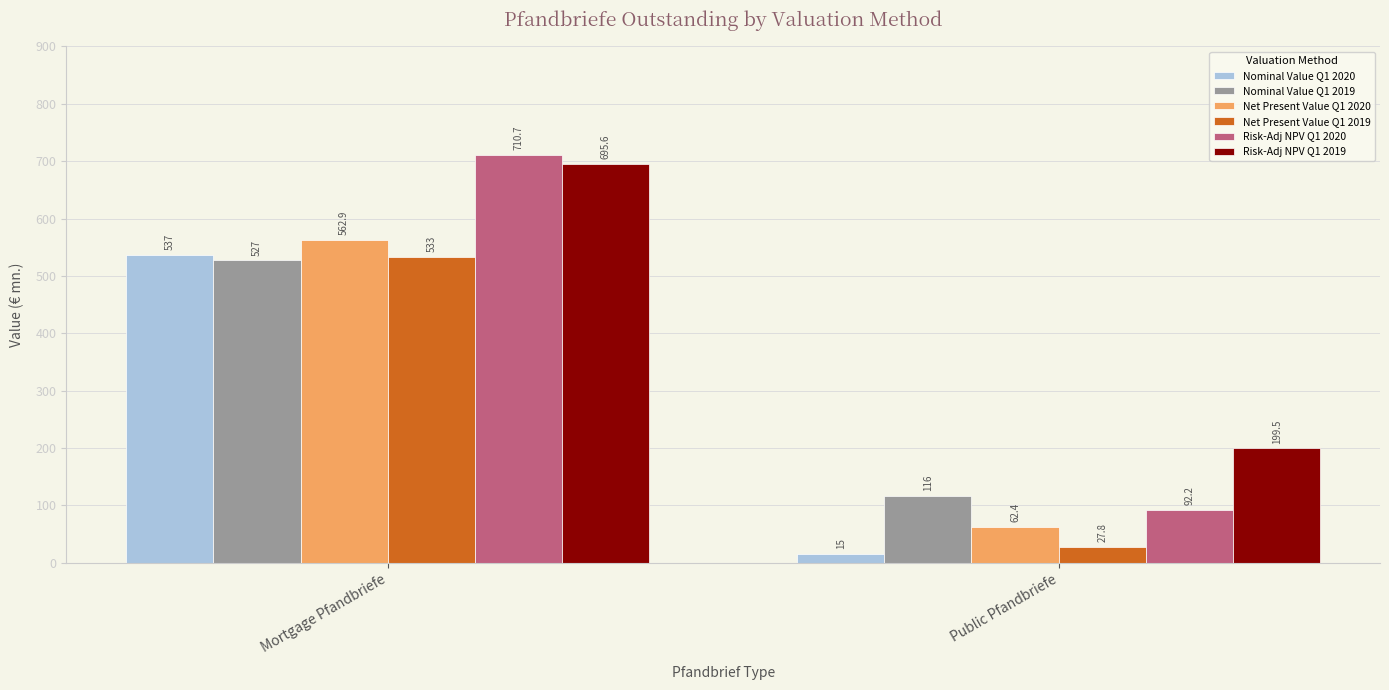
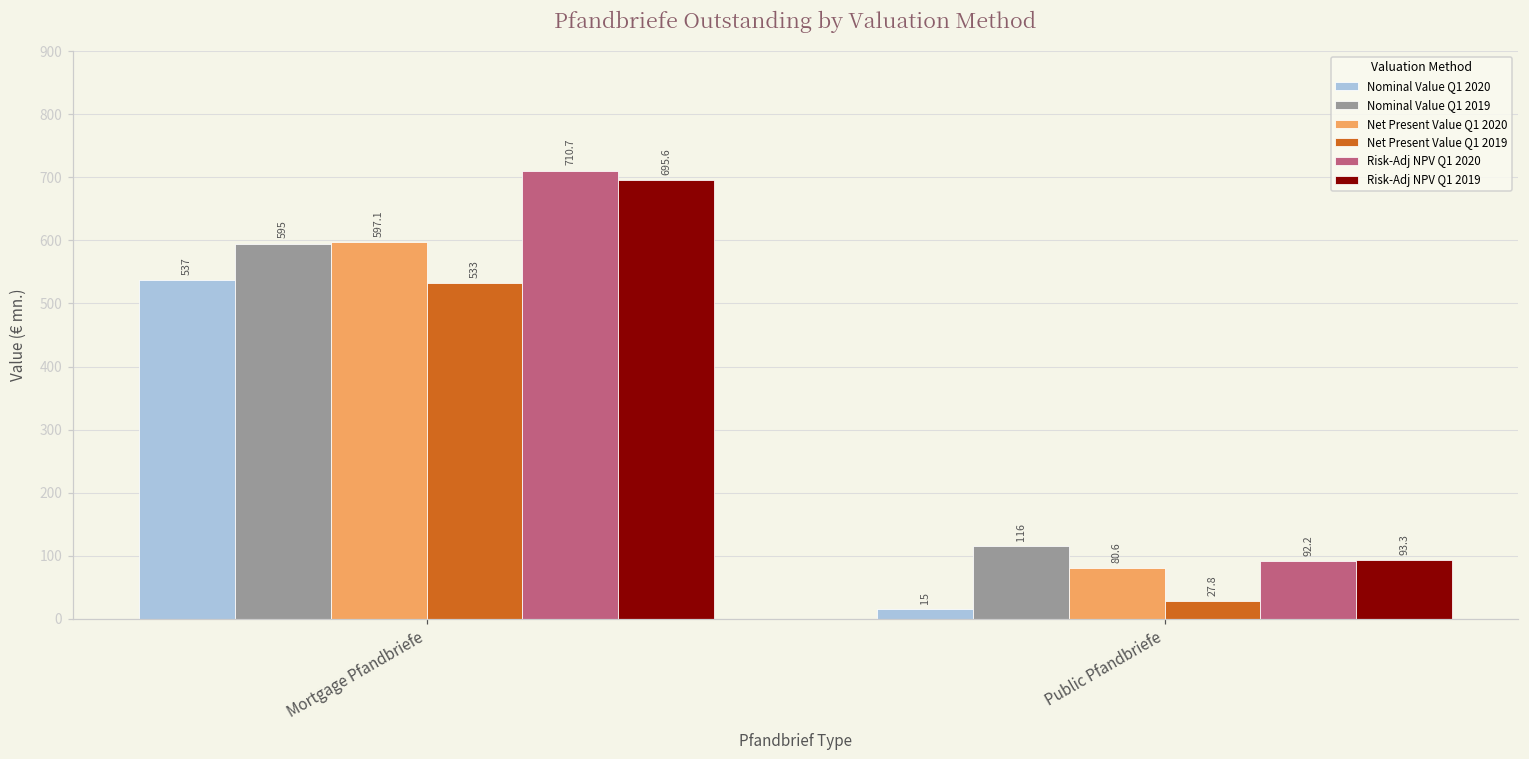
  {
    "Nominal Value Q1 2020": {
      "Mortgage Pfandbriefe": 537,
      "Public Pfandbriefe": 15
    },
    "Nominal Value Q1 2019": {
-     "Mortgage Pfandbriefe": 527,
+     "Mortgage Pfandbriefe": 595,
      "Public Pfandbriefe": 116
    },
    "Net Present Value Q1 2020": {
-     "Mortgage Pfandbriefe": 562.9,
-     "Public Pfandbriefe": 62.4
+     "Mortgage Pfandbriefe": 597.1,
+     "Public Pfandbriefe": 80.6
    },
    "Net Present Value Q1 2019": {
      "Mortgage Pfandbriefe": 533,
      "Public Pfandbriefe": 27.8
    },
    "Risk-Adj NPV Q1 2020": {
      "Mortgage Pfandbriefe": 710.7,
      "Public Pfandbriefe": 92.2
    },
    "Risk-Adj NPV Q1 2019": {
      "Mortgage Pfandbriefe": 695.6,
-     "Public Pfandbriefe": 199.5
+     "Public Pfandbriefe": 93.3
    }
  }
